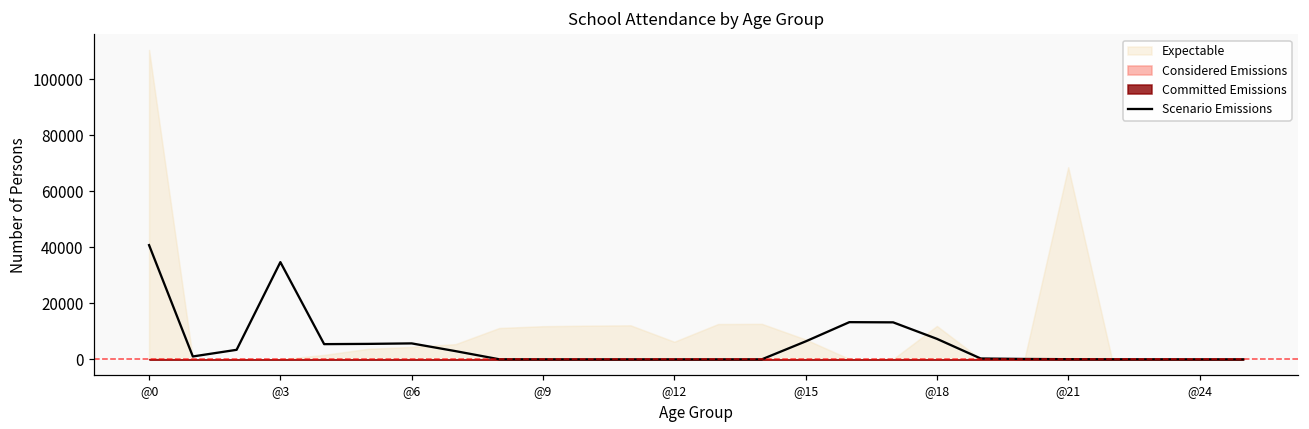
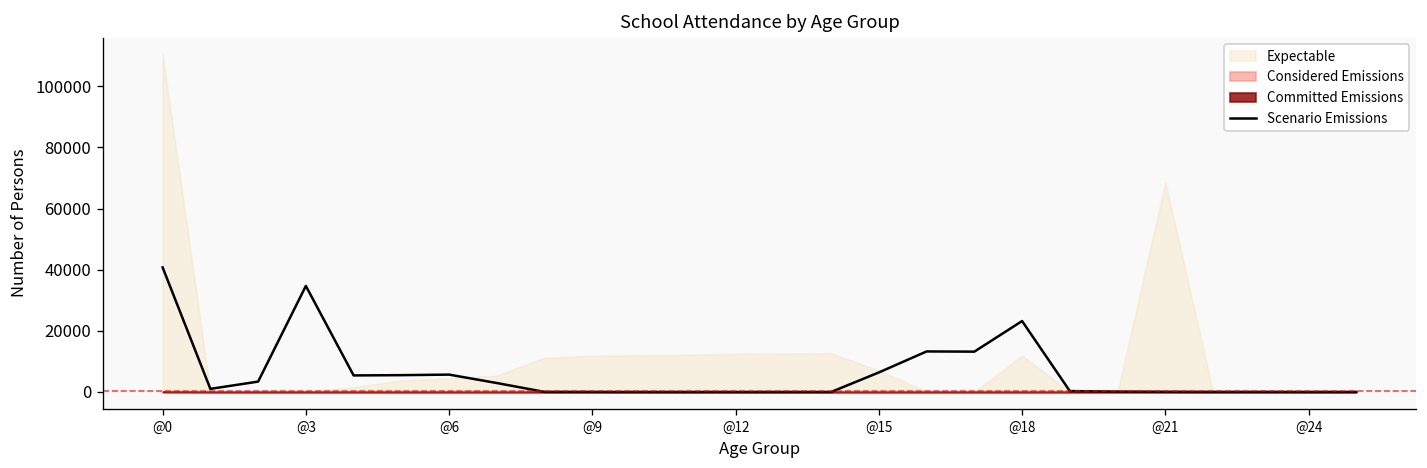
  {
    "Scenario Emissions": {
      "@0": 41000,
      "@3": 35000,
      "@6": 6000,
-     "@18": 7000
+     "@18": 23000
    },
    "Expectable": {
      "@0": 110000,
      "@6": 4000,
      "@9": 12000,
-     "@12": 6000,
+     "@12": 12000,
      "@18": 12000,
      "@21": 69000
    },
    "Committed Emissions": {
      "@15": 0,
      "@18": 0
    }
  }
